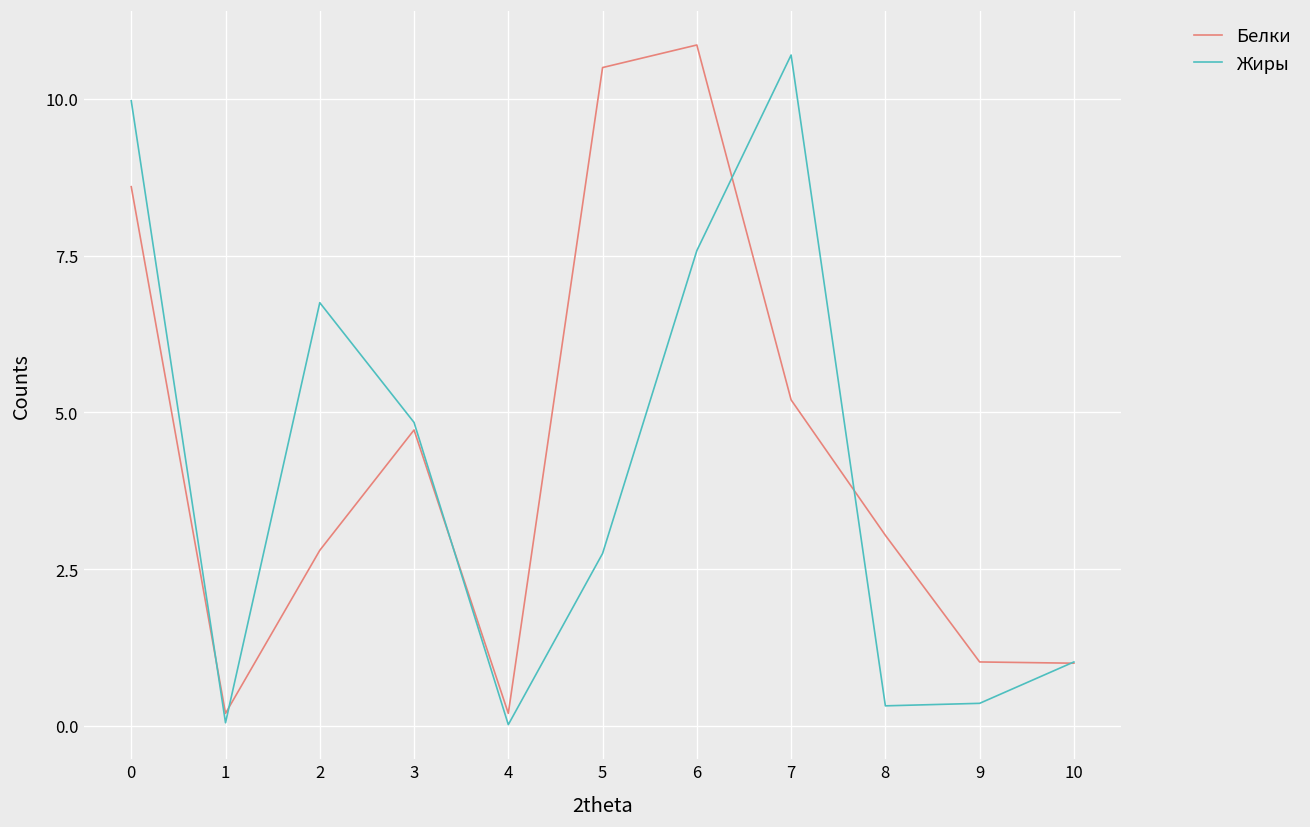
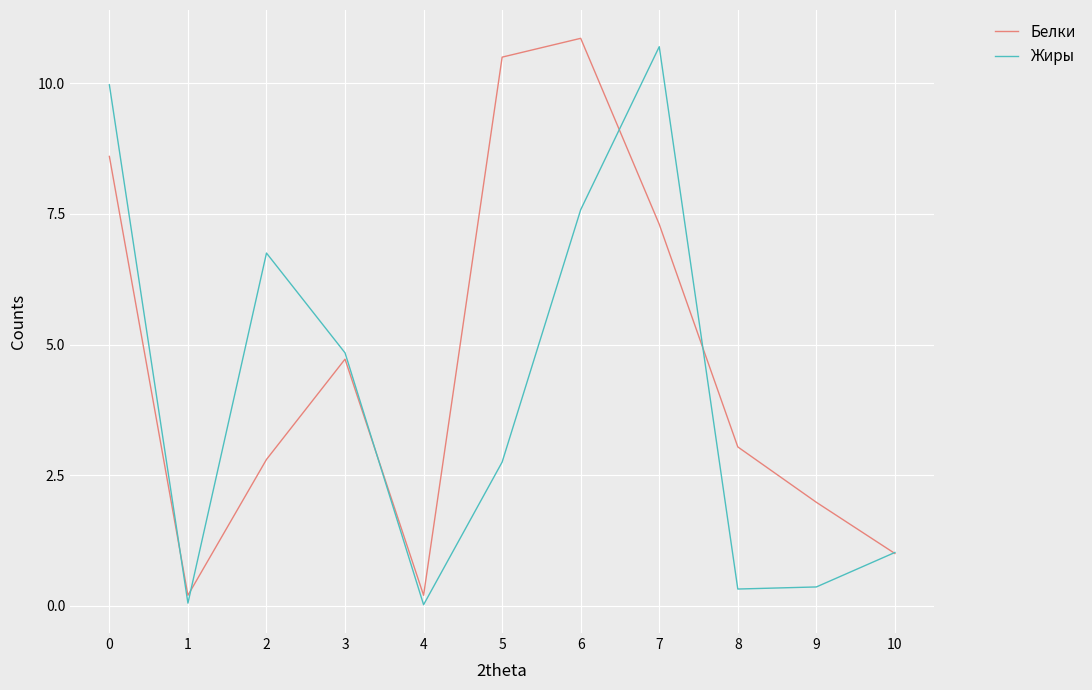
  {
    "Белки": {
      "0": 8.6,
      "1": 0.2,
      "2": 2.8,
      "3": 4.7,
      "4": 0.2,
      "5": 10.5,
      "6": 10.9,
-     "7": 5.2,
+     "7": 7.3,
      "8": 3.0,
-     "9": 1.0
+     "9": 2.0
    },
    "Жиры": {
      "0": 10.0,
      "1": 0.1,
      "2": 6.8,
      "3": 4.8,
      "4": 0.0,
      "5": 2.8,
      "6": 7.6,
      "7": 10.7,
      "8": 0.3,
      "9": 0.4
    }
  }
